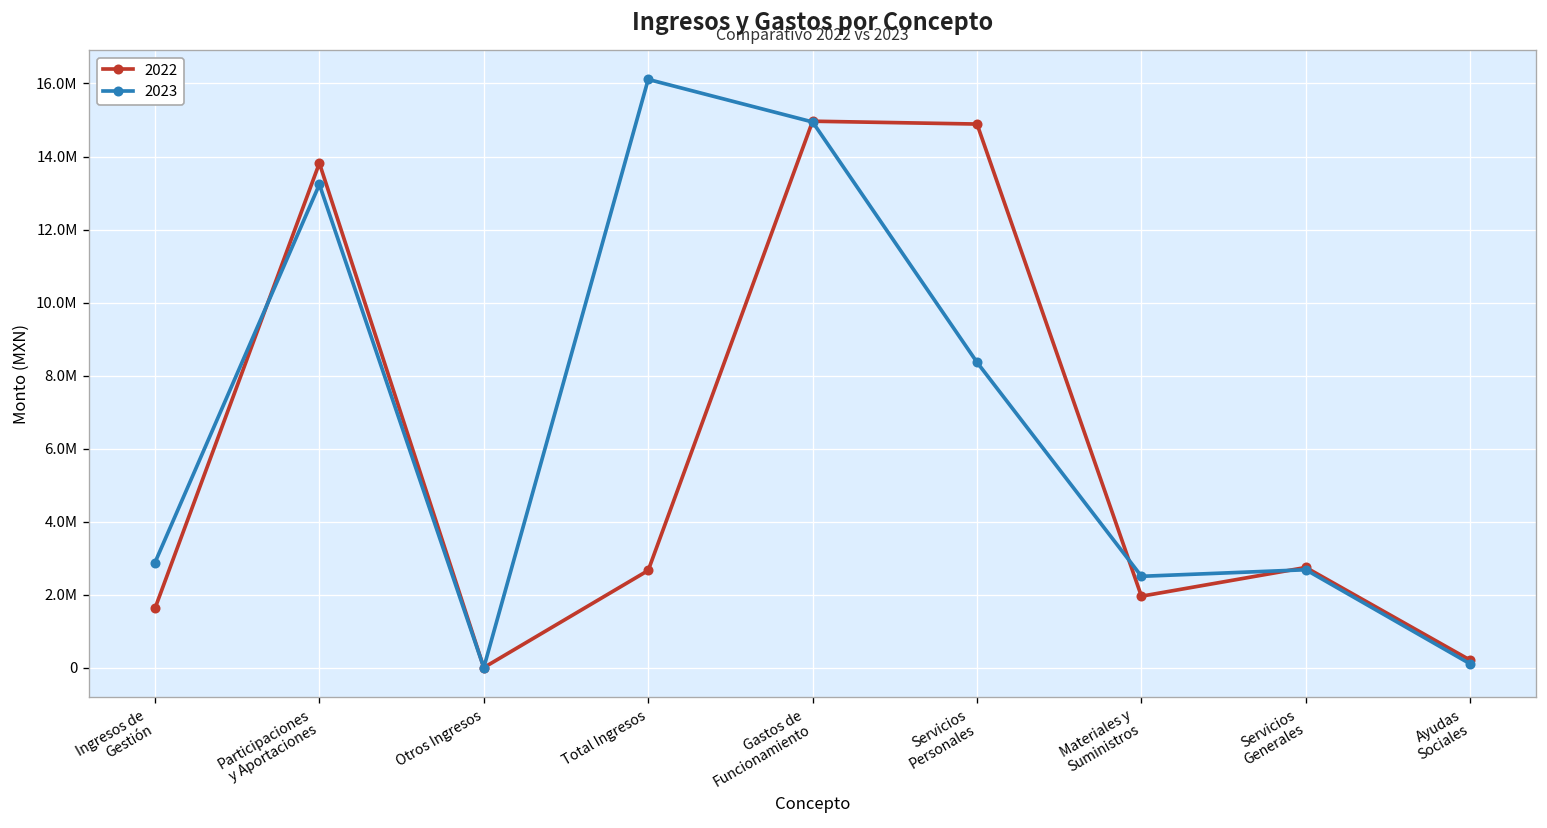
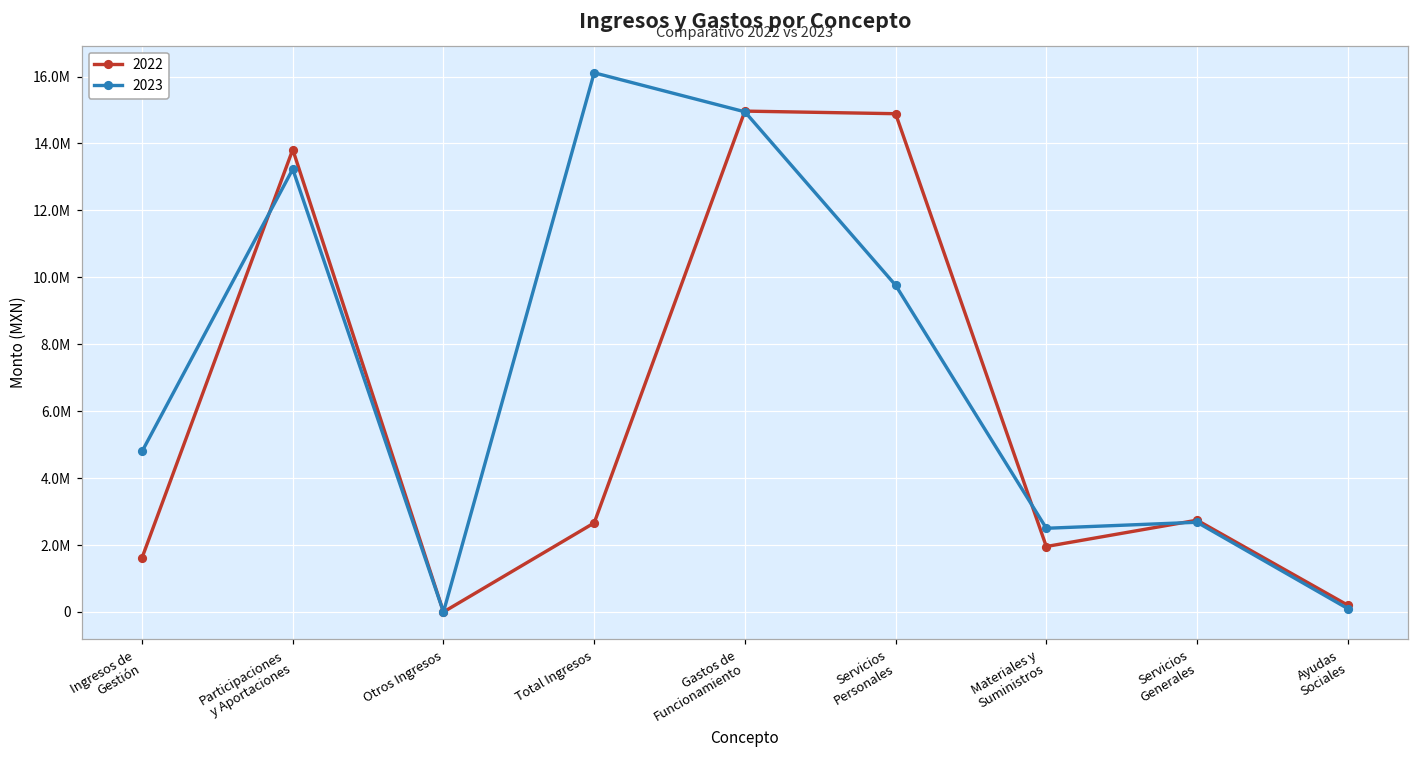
  {
    "2022": {
      "Ingresos de Gestión": 1600000,
      "Participaciones y Aportaciones": 13800000,
      "Total Ingresos": 2700000,
      "Servicios Personales": 14900000,
      "Materiales y Suministros": 2000000,
      "Ayudas Sociales": 200000
    },
    "2023": {
-     "Ingresos de Gestión": 2900000,
+     "Ingresos de Gestión": 4800000,
      "Participaciones y Aportaciones": 13200000,
      "Total Ingresos": 16100000,
-     "Servicios Personales": 8400000,
+     "Servicios Personales": 9800000,
      "Materiales y Suministros": 2500000,
      "Ayudas Sociales": 100000
    }
  }
